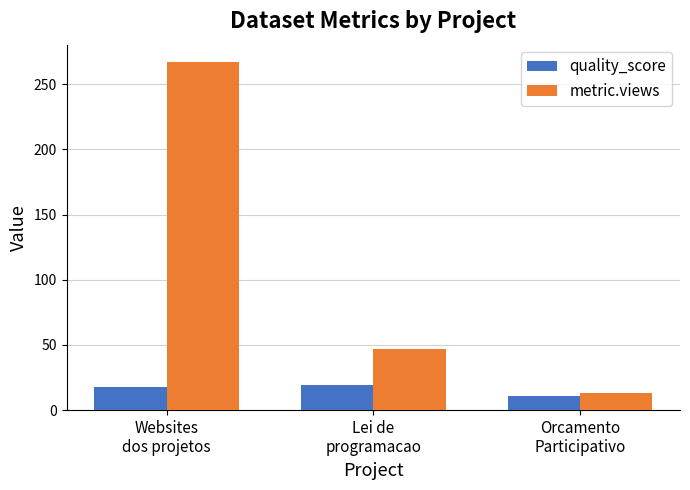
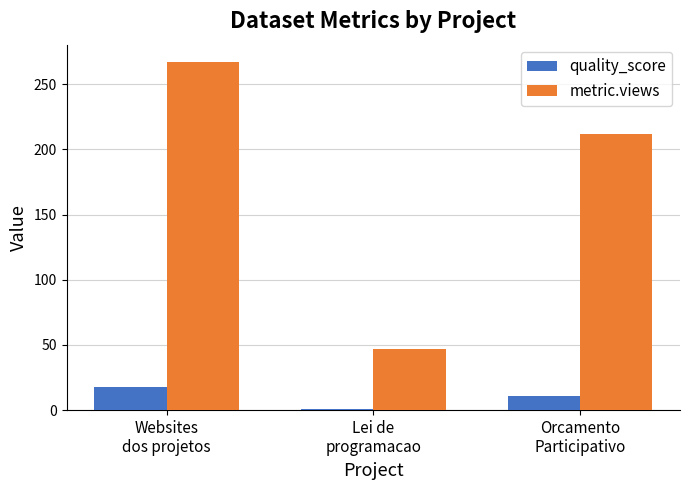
  {
    "quality_score": {
      "Websites dos projetos": 18,
-     "Lei de programacao": 19,
+     "Lei de programacao": 1,
      "Orcamento Participativo": 11
    },
    "metric.views": {
      "Websites dos projetos": 267,
      "Lei de programacao": 47,
-     "Orcamento Participativo": 13
+     "Orcamento Participativo": 212
    }
  }
